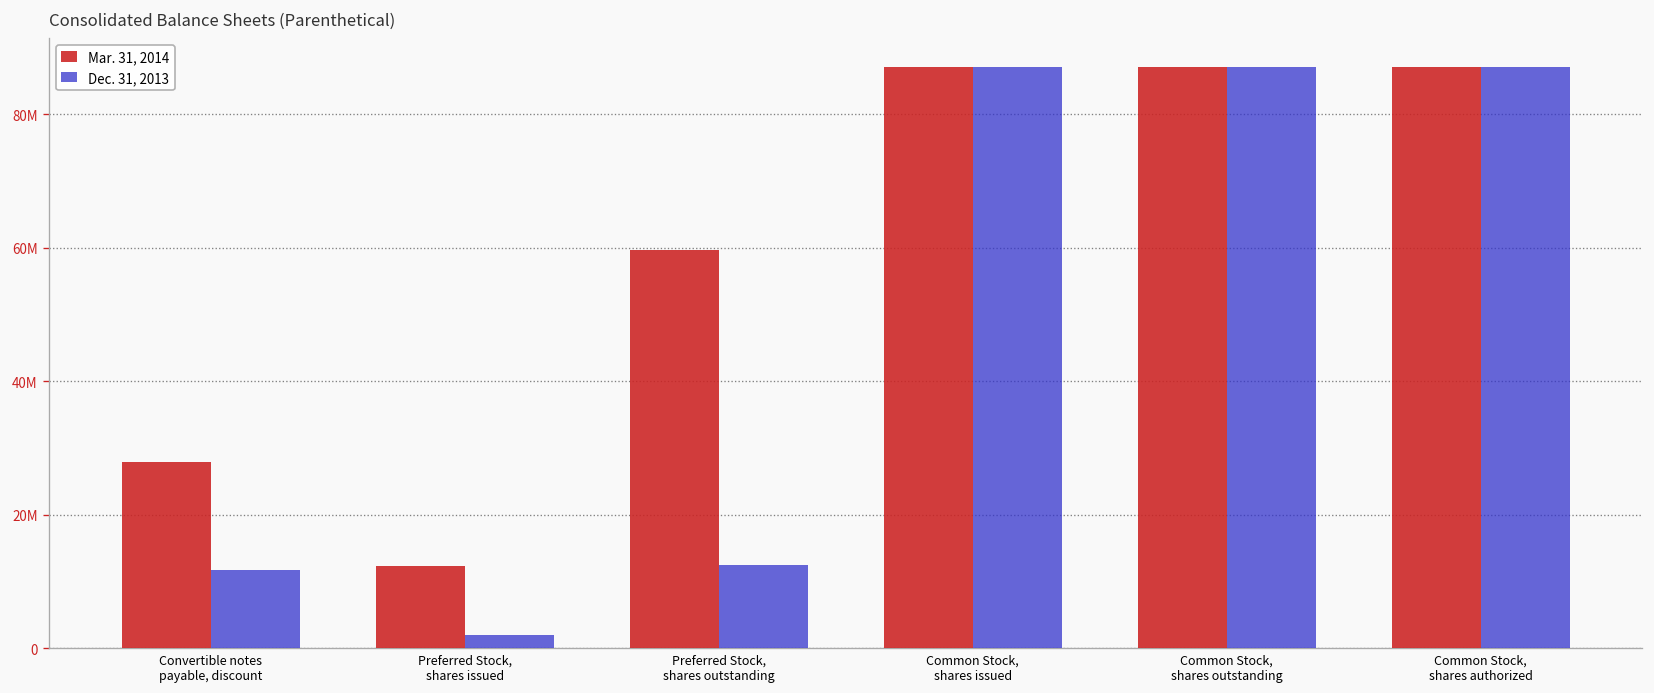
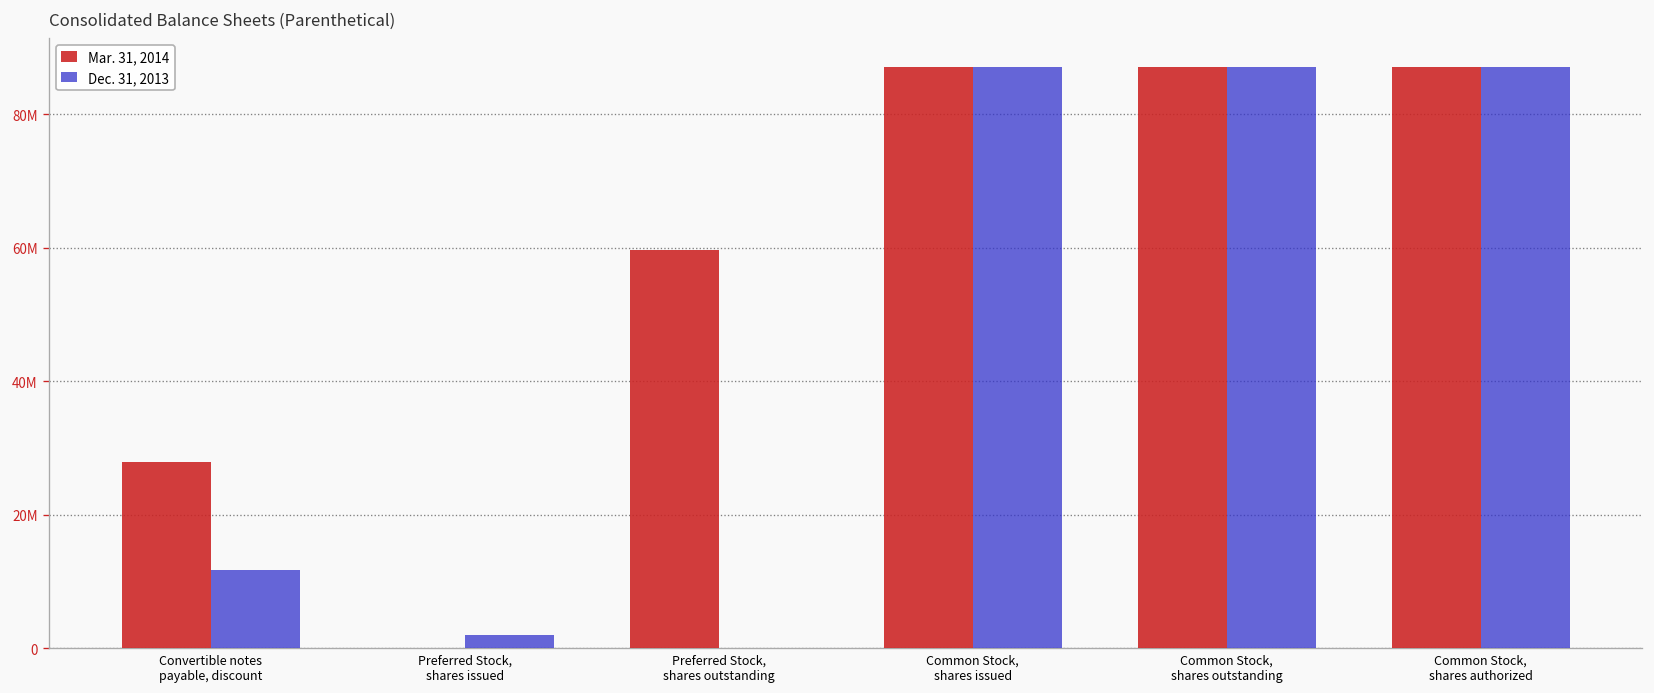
  {
    "Mar. 31, 2014": {
      "Convertible notes payable, discount": 28000000,
-     "Preferred Stock, shares issued": 12000000,
+     "Preferred Stock, shares issued": 0,
      "Preferred Stock, shares outstanding": 60000000,
      "Common Stock, shares issued": 87000000,
      "Common Stock, shares outstanding": 87000000,
      "Common Stock, shares authorized": 87000000
    },
    "Dec. 31, 2013": {
      "Convertible notes payable, discount": 12000000,
      "Preferred Stock, shares issued": 2000000,
-     "Preferred Stock, shares outstanding": 13000000,
+     "Preferred Stock, shares outstanding": 0,
      "Common Stock, shares issued": 87000000,
      "Common Stock, shares outstanding": 87000000,
      "Common Stock, shares authorized": 87000000
    }
  }
